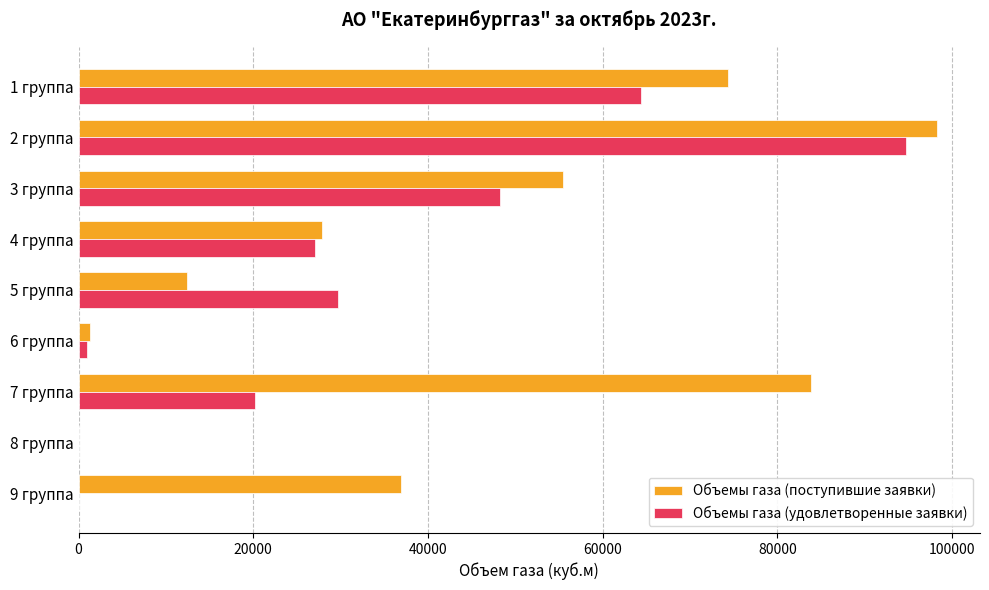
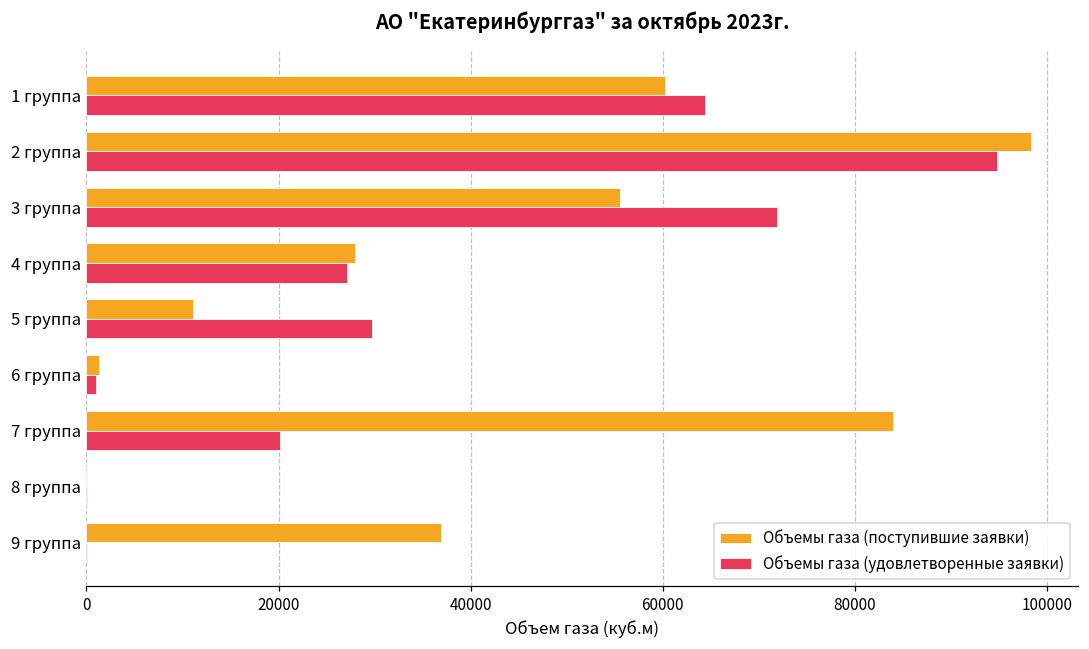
  {
    "Объемы газа (поступившие заявки)": {
-     "1 группа": 74000,
+     "1 группа": 60000,
      "2 группа": 98000,
      "3 группа": 56000,
      "4 группа": 28000,
-     "5 группа": 12000,
+     "5 группа": 11000,
      "6 группа": 1000,
      "7 группа": 84000,
      "9 группа": 37000
    },
    "Объемы газа (удовлетворенные заявки)": {
      "1 группа": 64000,
      "2 группа": 95000,
-     "3 группа": 48000,
+     "3 группа": 72000,
      "4 группа": 27000,
      "5 группа": 30000,
      "6 группа": 1000,
      "7 группа": 20000
    }
  }
